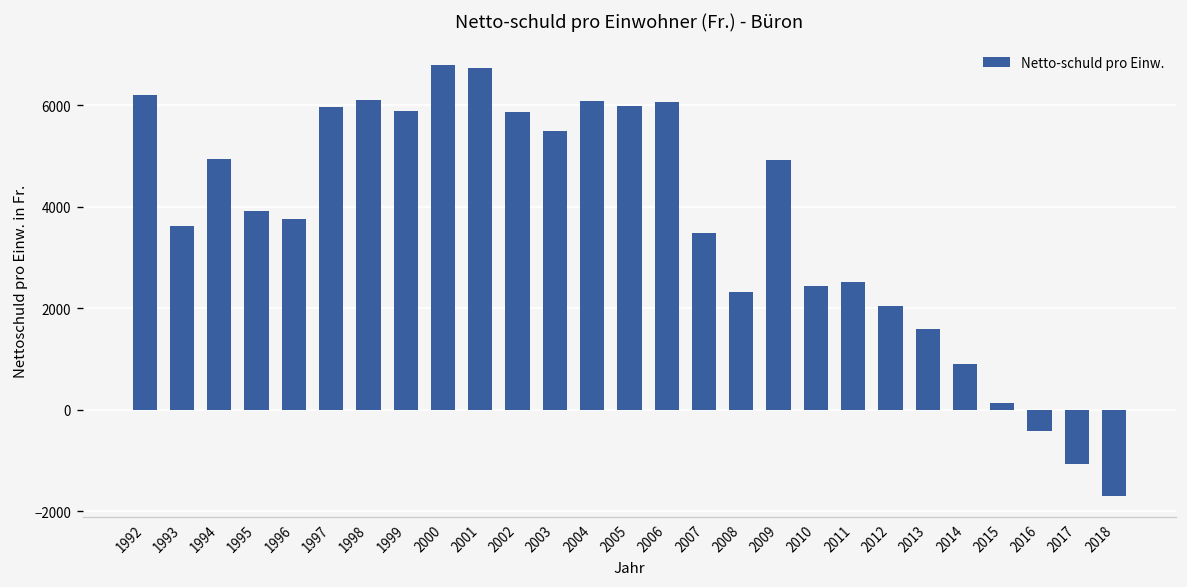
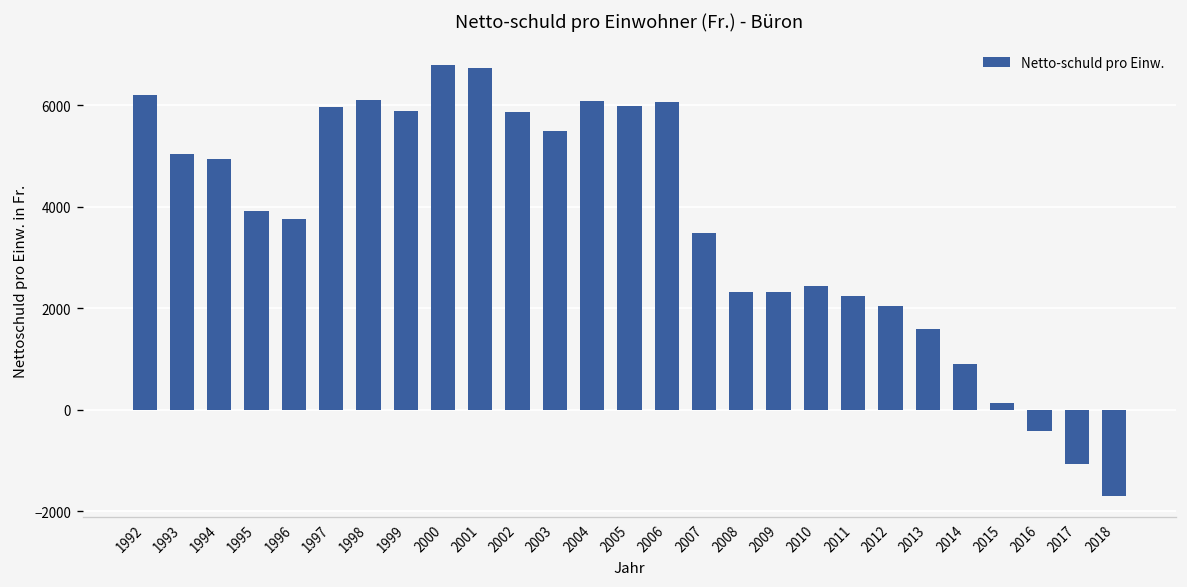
  {
    "1992": 6200,
-   "1993": 3600,
+   "1993": 5000,
    "1994": 4900,
    "1995": 3900,
    "1996": 3800,
    "1997": 6000,
    "1998": 6100,
    "1999": 5900,
    "2000": 6800,
    "2001": 6700,
    "2002": 5900,
    "2003": 5500,
    "2004": 6100,
    "2005": 6000,
    "2006": 6100,
    "2007": 3500,
    "2008": 2300,
-   "2009": 4900,
+   "2009": 2300,
    "2010": 2400,
-   "2011": 2500,
+   "2011": 2200,
    "2012": 2000,
    "2013": 1600,
    "2014": 900,
    "2015": 100,
    "2016": -400,
    "2017": -1100,
    "2018": -1700
  }
